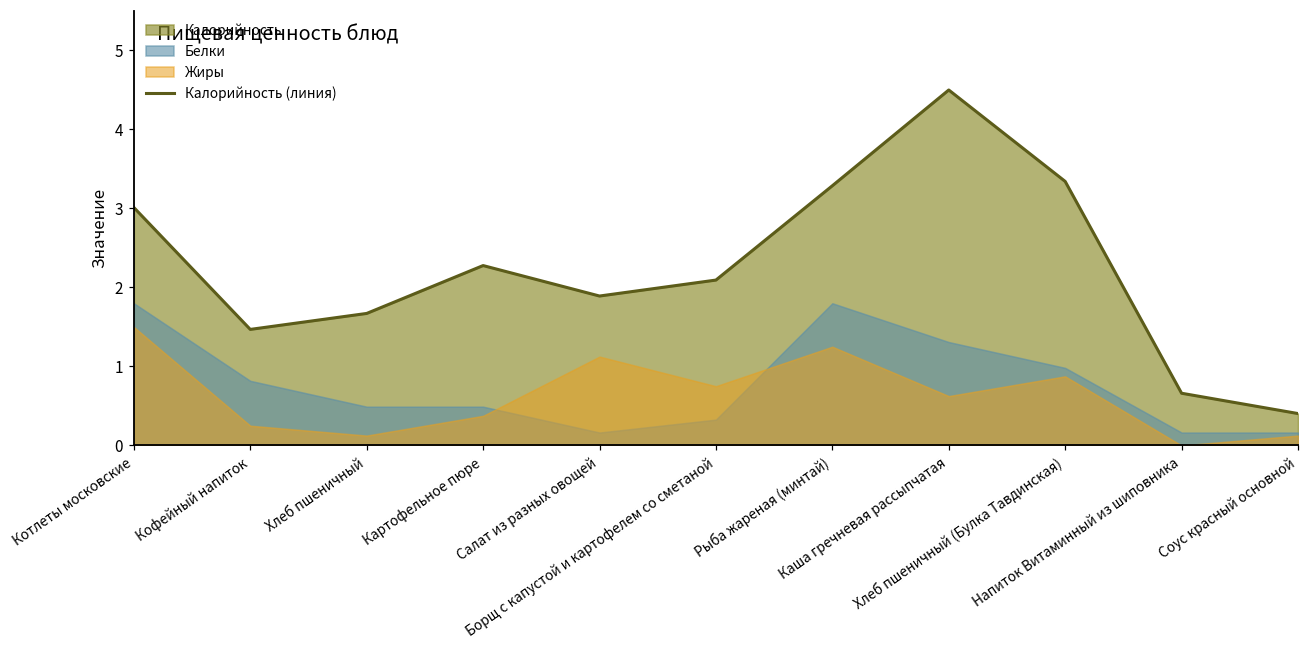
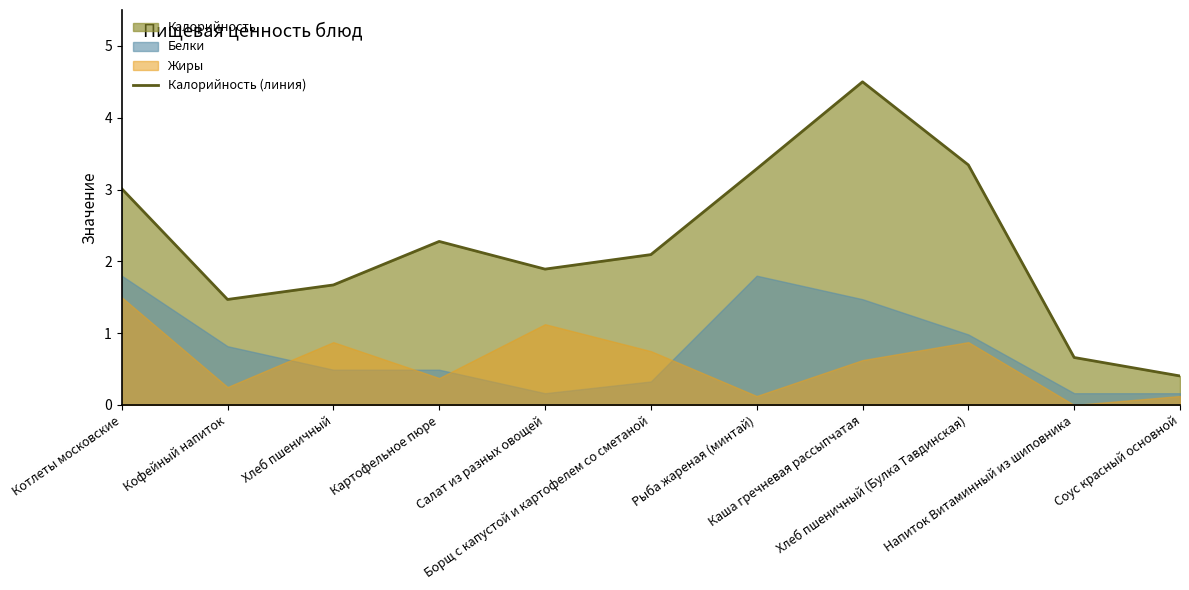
  {
    "Калорийность": {
      "Котлеты московские": 3.0,
      "Кофейный напиток": 1.5,
      "Хлеб пшеничный": 1.7,
      "Картофельное пюре": 2.3,
      "Салат из разных овощей": 1.9,
      "Борщ с капустой и картофелем со сметаной": 2.1,
      "Рыба жареная (минтай)": 3.3,
      "Каша гречневая рассыпчатая": 4.5,
      "Хлеб пшеничный (Булка Тавдинская)": 3.3,
      "Напиток Витаминный из шиповника": 0.7,
      "Соус красный основной": 0.4
    },
    "Белки": {
      "Котлеты московские": 1.8,
      "Кофейный напиток": 0.8,
      "Хлеб пшеничный": 0.5,
      "Картофельное пюре": 0.5,
      "Салат из разных овощей": 0.2,
      "Борщ с капустой и картофелем со сметаной": 0.3,
      "Рыба жареная (минтай)": 1.8,
-     "Каша гречневая рассыпчатая": 1.3,
+     "Каша гречневая рассыпчатая": 1.5,
      "Хлеб пшеничный (Булка Тавдинская)": 1.0,
      "Напиток Витаминный из шиповника": 0.2,
      "Соус красный основной": 0.2
    },
    "Жиры": {
      "Котлеты московские": 1.5,
      "Кофейный напиток": 0.3,
-     "Хлеб пшеничный": 0.1,
+     "Хлеб пшеничный": 0.9,
      "Картофельное пюре": 0.4,
      "Салат из разных овощей": 1.1,
      "Борщ с капустой и картофелем со сметаной": 0.8,
-     "Рыба жареная (минтай)": 1.3,
+     "Рыба жареная (минтай)": 0.1,
      "Каша гречневая рассыпчатая": 0.6,
      "Хлеб пшеничный (Булка Тавдинская)": 0.9,
      "Напиток Витаминный из шиповника": 0.0,
      "Соус красный основной": 0.1
    }
  }
